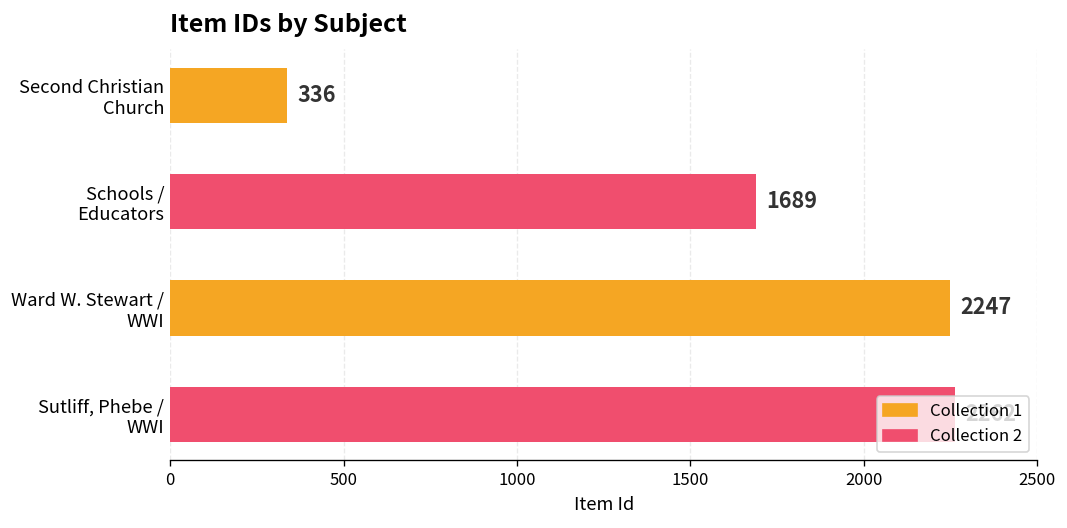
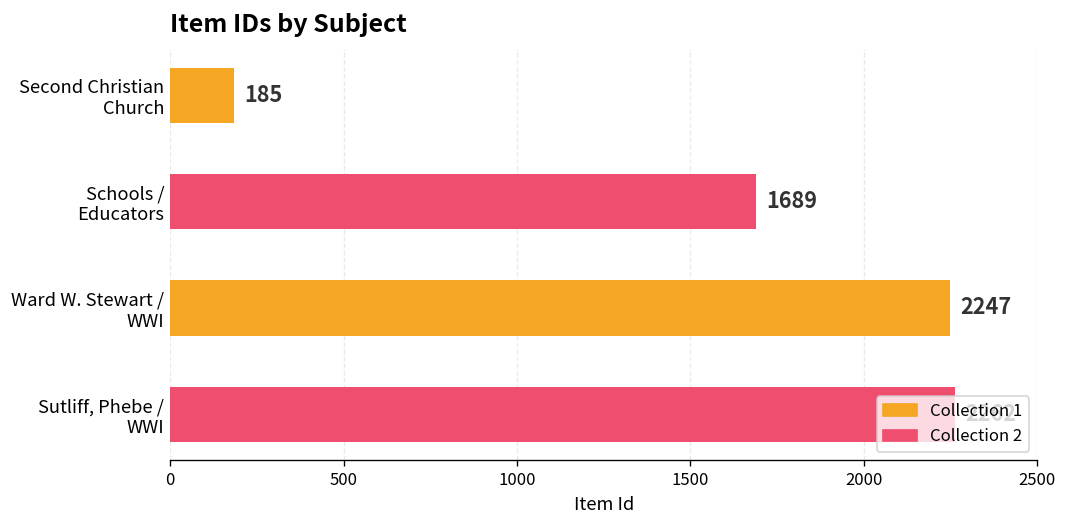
  {
-   "Second Christian Church": 336,
+   "Second Christian Church": 185,
    "Schools / Educators": 1689,
    "Ward W. Stewart / WWI": 2247
  }
